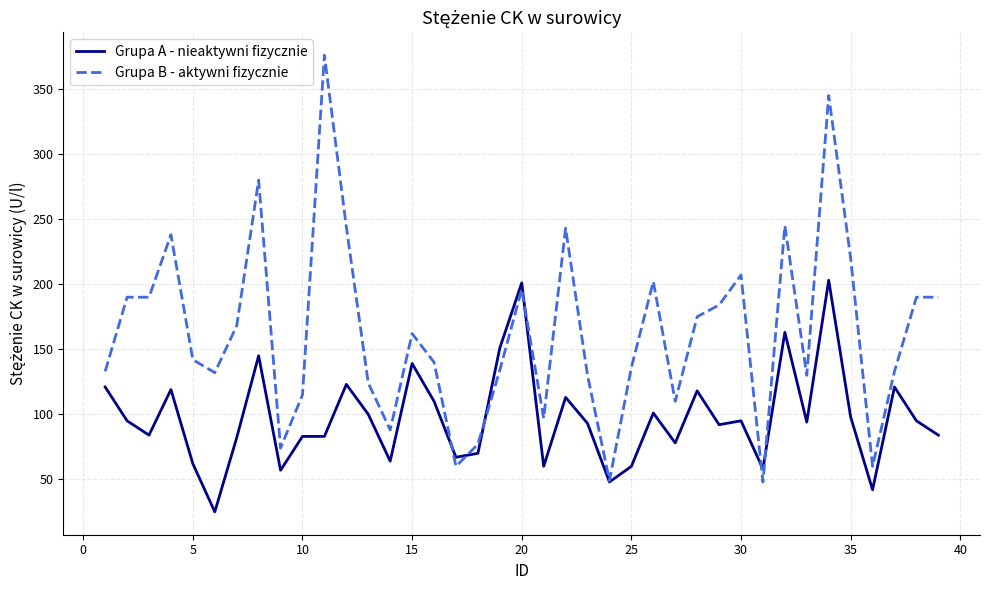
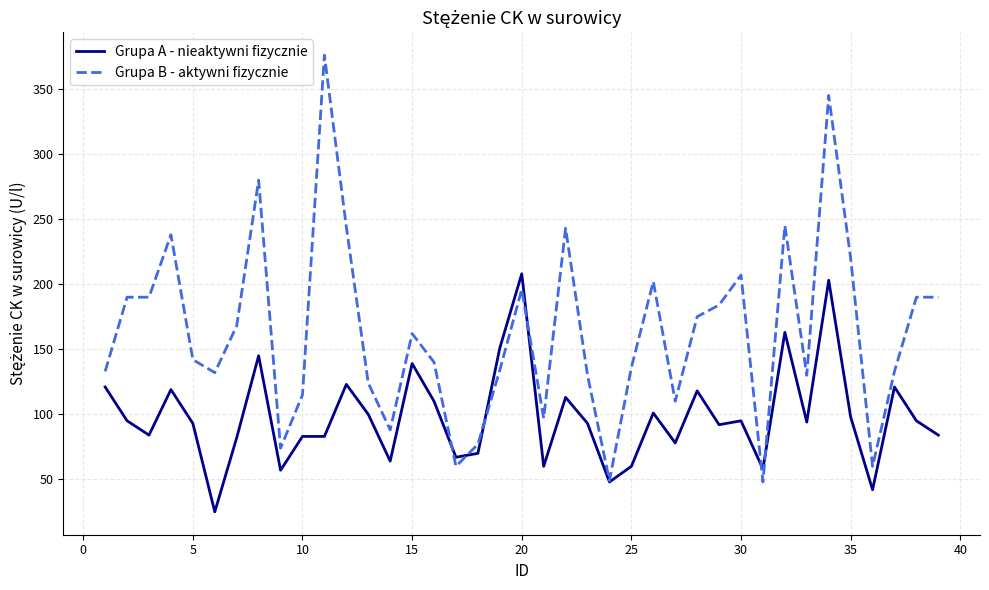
  {
    "Grupa A - nieaktywni fizycznie": {
-     "5": 62,
+     "5": 93,
      "10": 83,
      "15": 139,
-     "20": 201,
+     "20": 208,
      "25": 60,
      "30": 95,
      "35": 98
    },
    "Grupa B - aktywni fizycznie": {
      "5": 142,
      "10": 115,
      "15": 162,
      "20": 196,
      "25": 136,
      "30": 207,
      "35": 220
    }
  }
